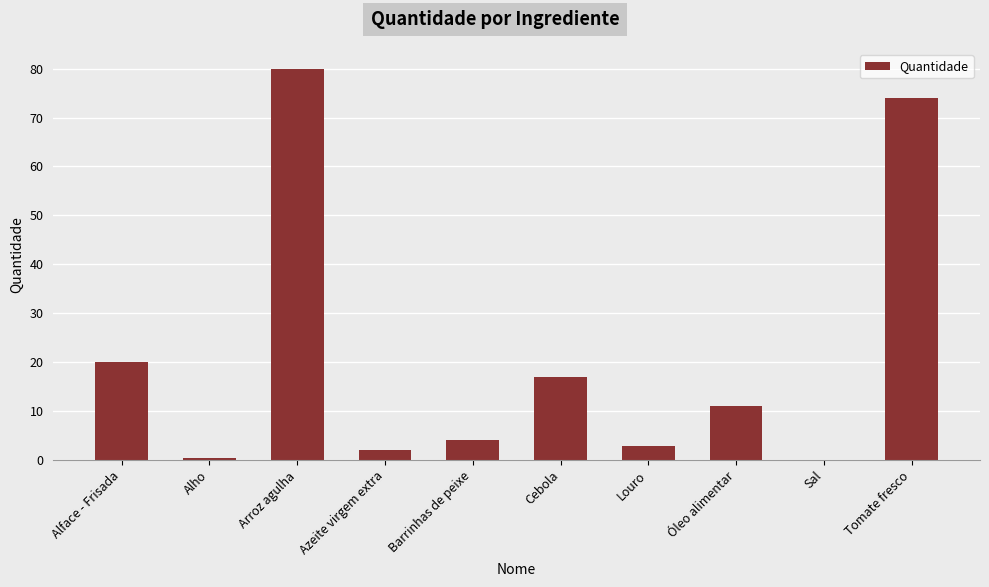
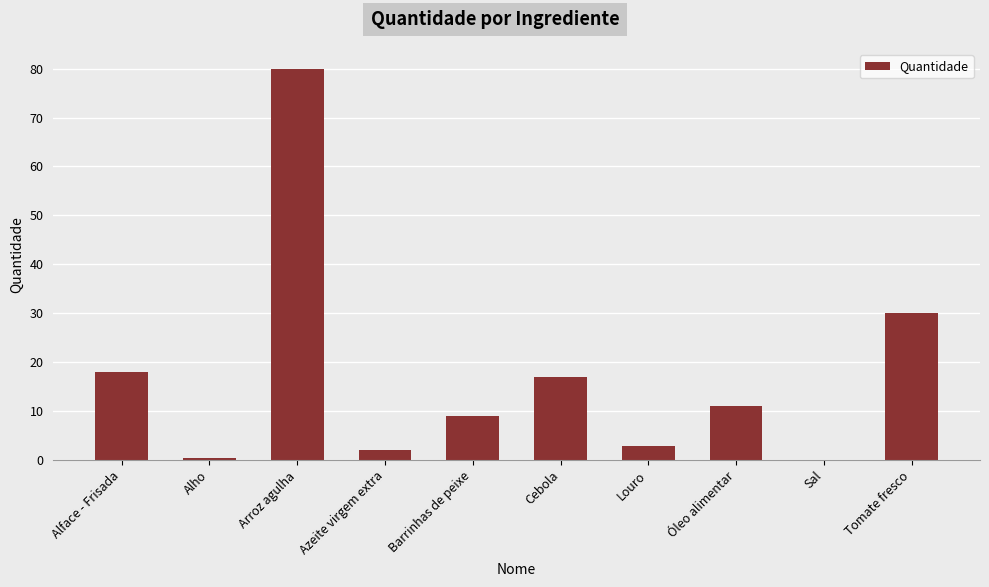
  {
-   "Alface - Frisada": 20,
+   "Alface - Frisada": 18,
    "Arroz agulha": 80,
    "Azeite virgem extra": 2,
-   "Barrinhas de peixe": 4,
+   "Barrinhas de peixe": 9,
    "Cebola": 17,
    "Louro": 3,
    "Óleo alimentar": 11,
-   "Tomate fresco": 74
+   "Tomate fresco": 30
  }
